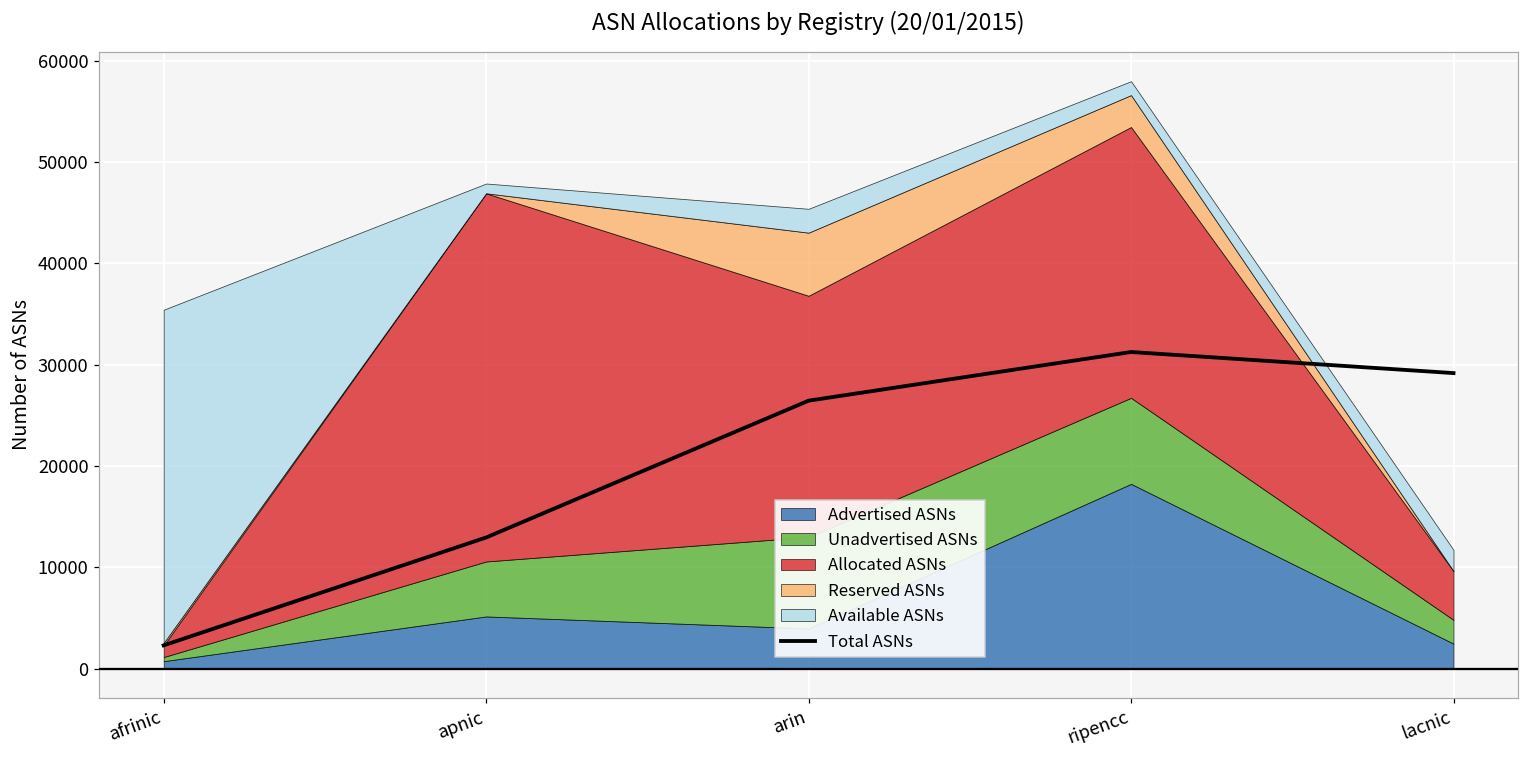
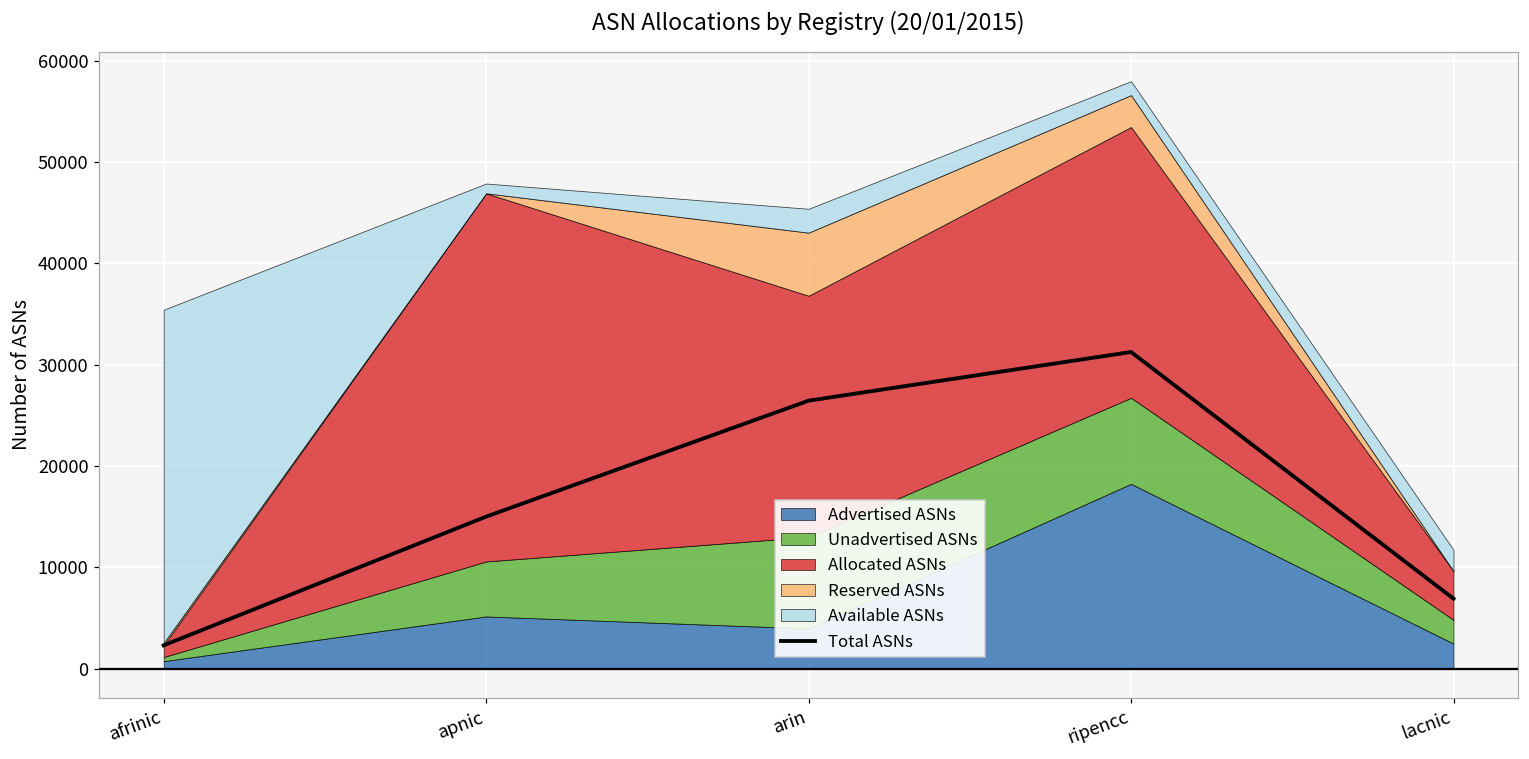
  {
    "Advertised ASNs": {
      "afrinic": 1000,
      "apnic": 5000,
      "ripencc": 18000,
      "lacnic": 2000
    },
    "Total ASNs": {
-     "apnic": 13000,
+     "apnic": 15000,
      "arin": 26000,
      "ripencc": 31000,
-     "lacnic": 29000
+     "lacnic": 7000
    },
    "Unadvertised ASNs": {
      "afrinic": 0,
      "apnic": 5000,
      "ripencc": 8000,
      "lacnic": 2000
    },
    "Allocated ASNs": {
      "arin": 24000,
      "ripencc": 27000
    },
    "Reserved ASNs": {
      "arin": 6000,
      "ripencc": 3000
    },
    "Available ASNs": {
      "afrinic": 33000,
      "apnic": 1000,
      "arin": 2000,
      "ripencc": 1000,
      "lacnic": 2000
    }
  }
